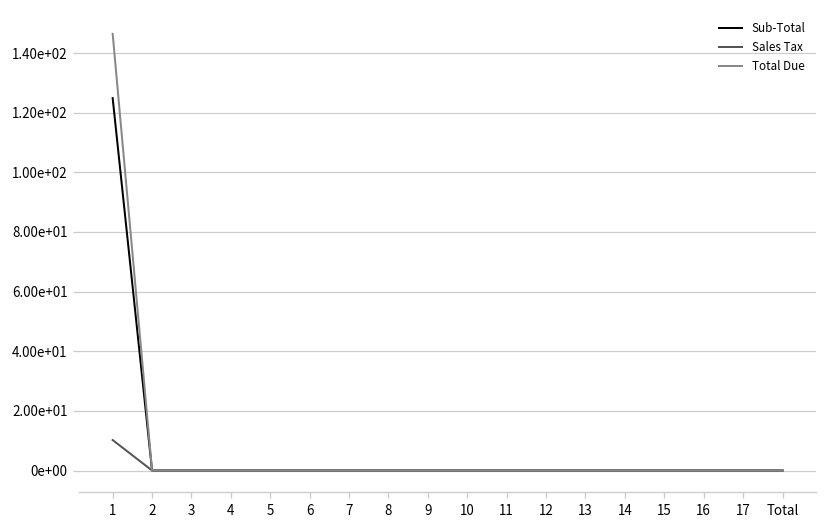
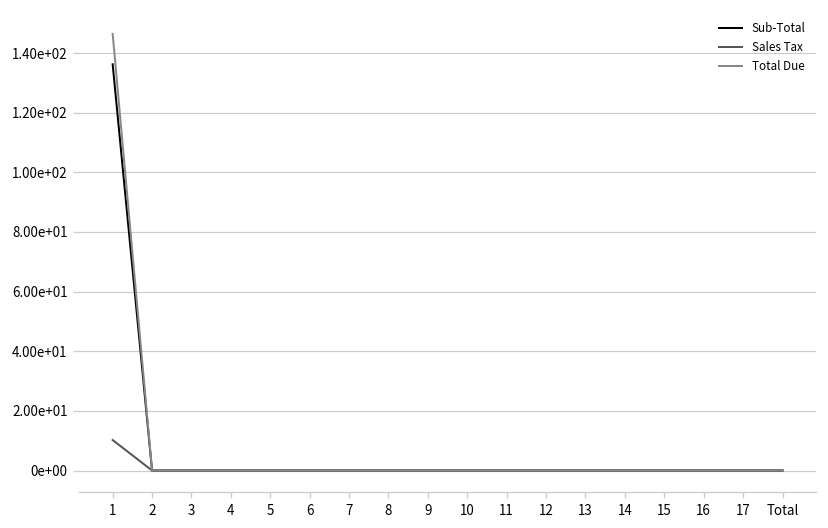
  {
    "Sub-Total": {
-     "1": 125
+     "1": 136
    },
    "Sales Tax": {
      "1": 10
    },
    "Total Due": {
      "1": 146
    }
  }
